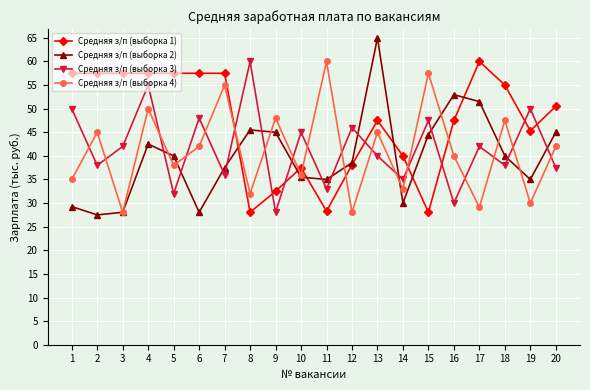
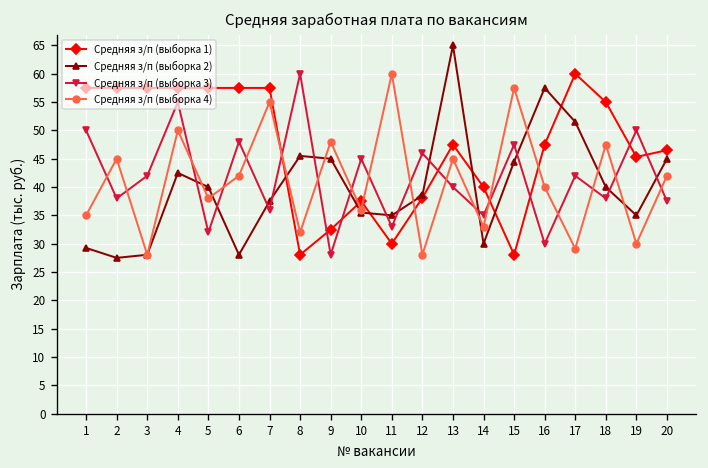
  {
    "Средняя з/п (выборка 1)": {
      "6": 58,
      "7": 58,
      "8": 28,
      "9": 33,
      "10": 38,
-     "11": 28,
+     "11": 30,
      "13": 48,
      "14": 40,
      "15": 28,
      "16": 48,
      "17": 60,
      "18": 55,
      "19": 45,
-     "20": 51
+     "20": 47
    },
    "Средняя з/п (выборка 2)": {
      "1": 29,
      "2": 28,
      "4": 43,
      "5": 40,
      "6": 28,
      "7": 38,
      "8": 46,
      "9": 45,
      "11": 35,
      "13": 65,
      "14": 30,
      "15": 45,
-     "16": 53,
+     "16": 58,
      "17": 52,
      "18": 40,
      "19": 35,
      "20": 45
    },
    "Средняя з/п (выборка 3)": {
      "1": 50,
      "2": 38,
      "3": 42,
      "5": 32,
      "6": 48,
      "7": 36,
      "8": 60,
      "9": 28,
      "10": 45,
      "11": 33,
      "12": 46,
      "13": 40,
      "14": 35,
      "15": 48,
      "16": 30,
      "17": 42,
      "18": 38,
      "19": 50,
      "20": 38
    },
    "Средняя з/п (выборка 4)": {
      "1": 35,
      "2": 45,
      "4": 50,
      "5": 38,
      "6": 42,
      "7": 55,
      "8": 32,
      "9": 48,
      "11": 60,
      "12": 28,
      "13": 45,
      "14": 33,
      "15": 58,
      "16": 40,
      "17": 29,
      "18": 48,
      "19": 30,
      "20": 42
    }
  }
